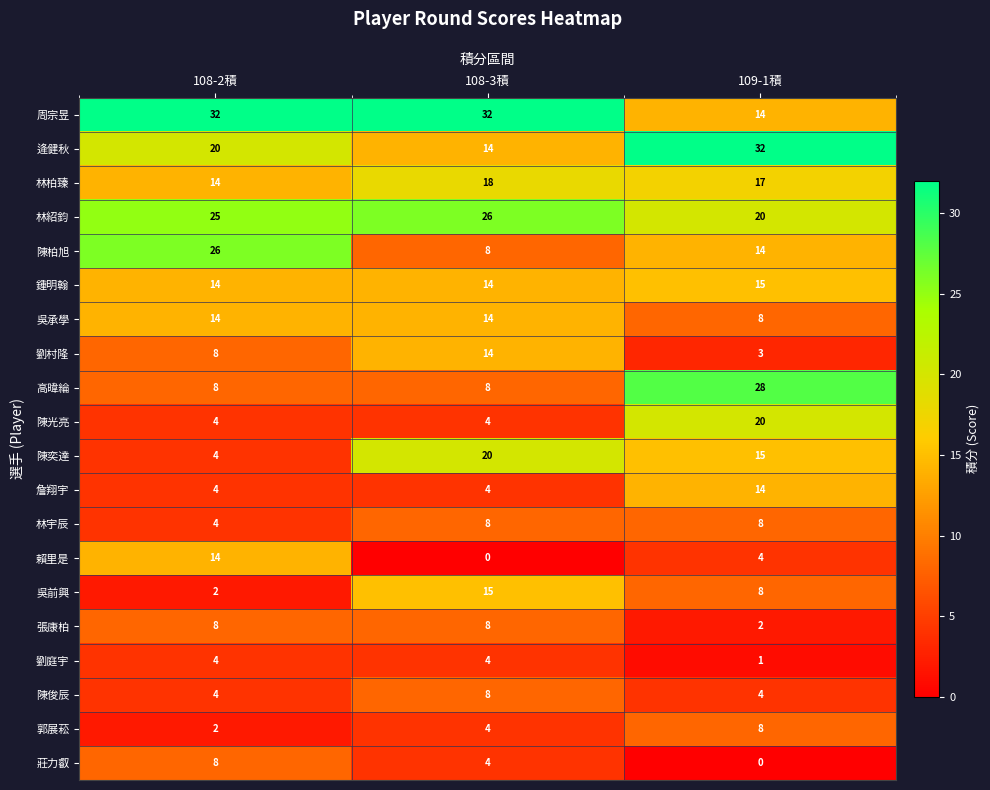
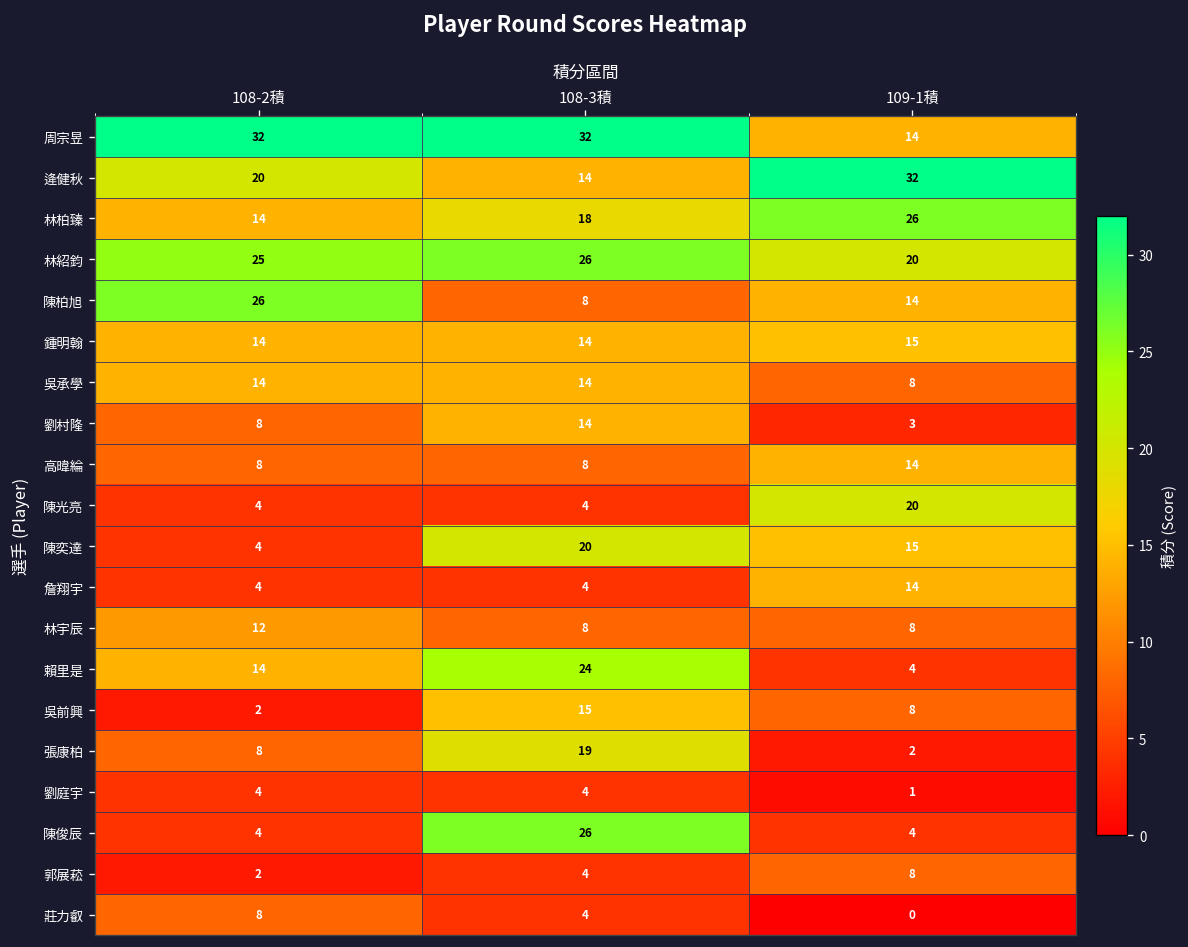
  {
    "周宗昱": {
      "108-2積": 32,
      "108-3積": 32,
      "109-1積": 14
    },
    "逄健秋": {
      "108-2積": 20,
      "108-3積": 14,
      "109-1積": 32
    },
    "林柏臻": {
      "108-2積": 14,
      "108-3積": 18,
-     "109-1積": 17
+     "109-1積": 26
    },
    "林紹鈞": {
      "108-2積": 25,
      "108-3積": 26,
      "109-1積": 20
    },
    "陳柏旭": {
      "108-2積": 26,
      "108-3積": 8,
      "109-1積": 14
    },
    "鍾明翰": {
      "108-2積": 14,
      "108-3積": 14,
      "109-1積": 15
    },
    "吳承學": {
      "108-2積": 14,
      "108-3積": 14,
      "109-1積": 8
    },
    "劉村隆": {
      "108-2積": 8,
      "108-3積": 14,
      "109-1積": 3
    },
    "高暐綸": {
      "108-2積": 8,
      "108-3積": 8,
-     "109-1積": 28
+     "109-1積": 14
    },
    "陳光亮": {
      "108-2積": 4,
      "108-3積": 4,
      "109-1積": 20
    },
    "陳奕達": {
      "108-2積": 4,
      "108-3積": 20,
      "109-1積": 15
    },
    "詹翔宇": {
      "108-2積": 4,
      "108-3積": 4,
      "109-1積": 14
    },
    "林宇辰": {
-     "108-2積": 4,
+     "108-2積": 12,
      "108-3積": 8,
      "109-1積": 8
    },
    "賴里是": {
      "108-2積": 14,
-     "108-3積": 0,
+     "108-3積": 24,
      "109-1積": 4
    },
    "吳前興": {
      "108-2積": 2,
      "108-3積": 15,
      "109-1積": 8
    },
    "張康柏": {
      "108-2積": 8,
-     "108-3積": 8,
+     "108-3積": 19,
      "109-1積": 2
    },
    "劉庭宇": {
      "108-2積": 4,
      "108-3積": 4,
      "109-1積": 1
    },
    "陳俊辰": {
      "108-2積": 4,
-     "108-3積": 8,
+     "108-3積": 26,
      "109-1積": 4
    },
    "郭展菘": {
      "108-2積": 2,
      "108-3積": 4,
      "109-1積": 8
    },
    "莊力叡": {
      "108-2積": 8,
      "108-3積": 4,
      "109-1積": 0
    }
  }
